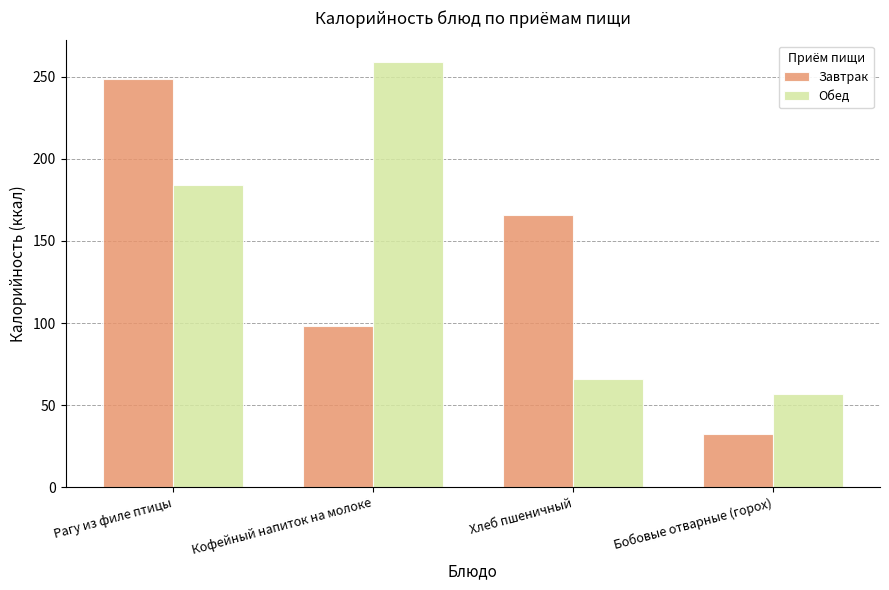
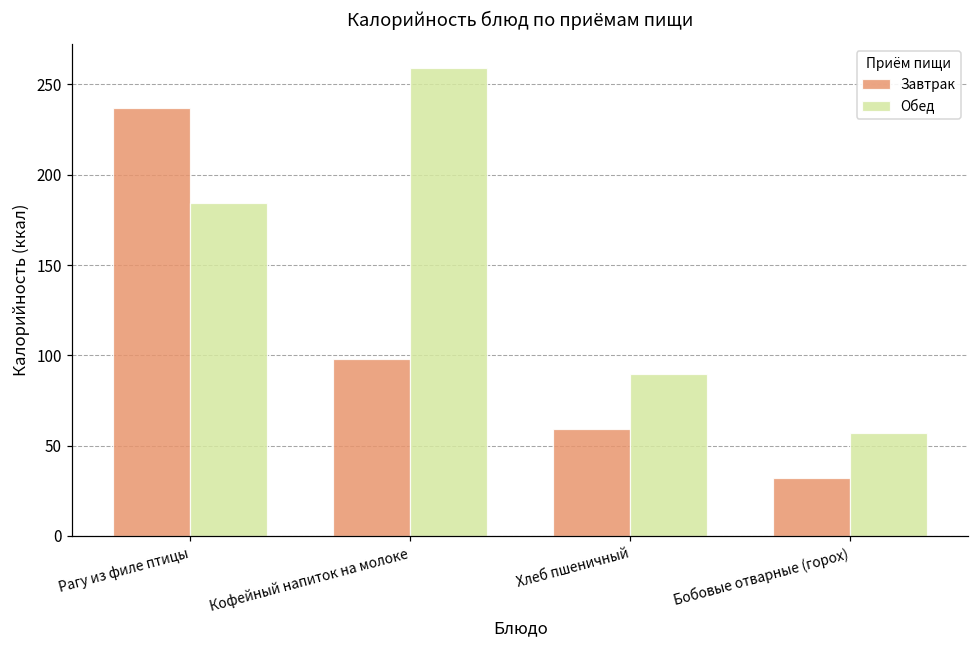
  {
    "Завтрак": {
-     "Рагу из филе птицы": 249,
+     "Рагу из филе птицы": 237,
      "Кофейный напиток на молоке": 98,
-     "Хлеб пшеничный": 166,
+     "Хлеб пшеничный": 59,
      "Бобовые отварные (горох)": 32
    },
    "Обед": {
      "Рагу из филе птицы": 184,
      "Кофейный напиток на молоке": 259,
-     "Хлеб пшеничный": 66,
+     "Хлеб пшеничный": 90,
      "Бобовые отварные (горох)": 57
    }
  }
